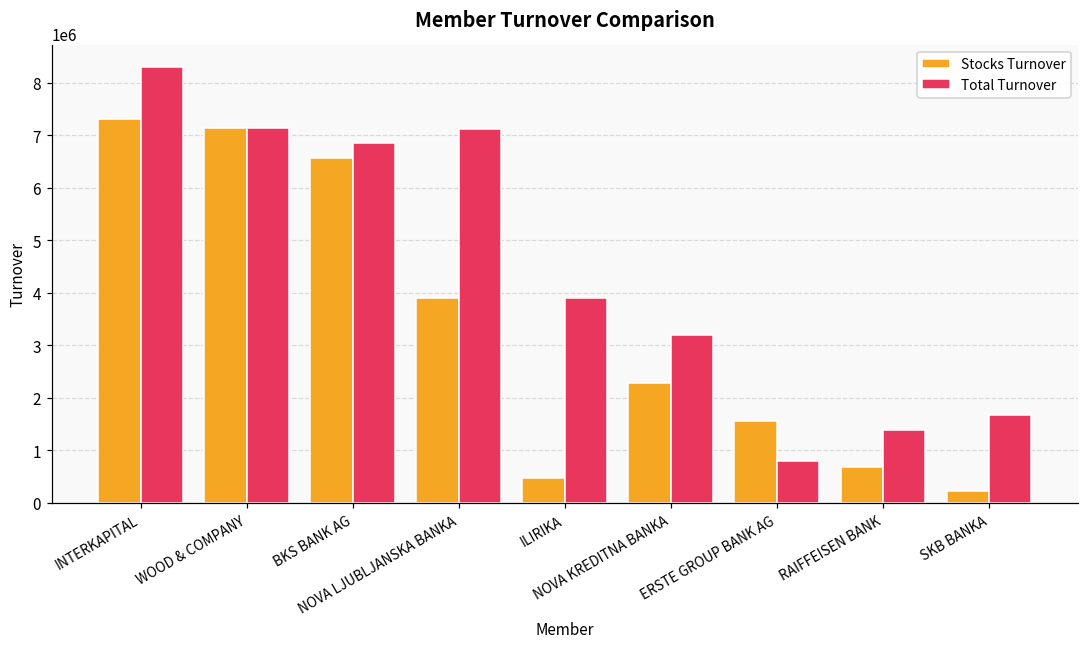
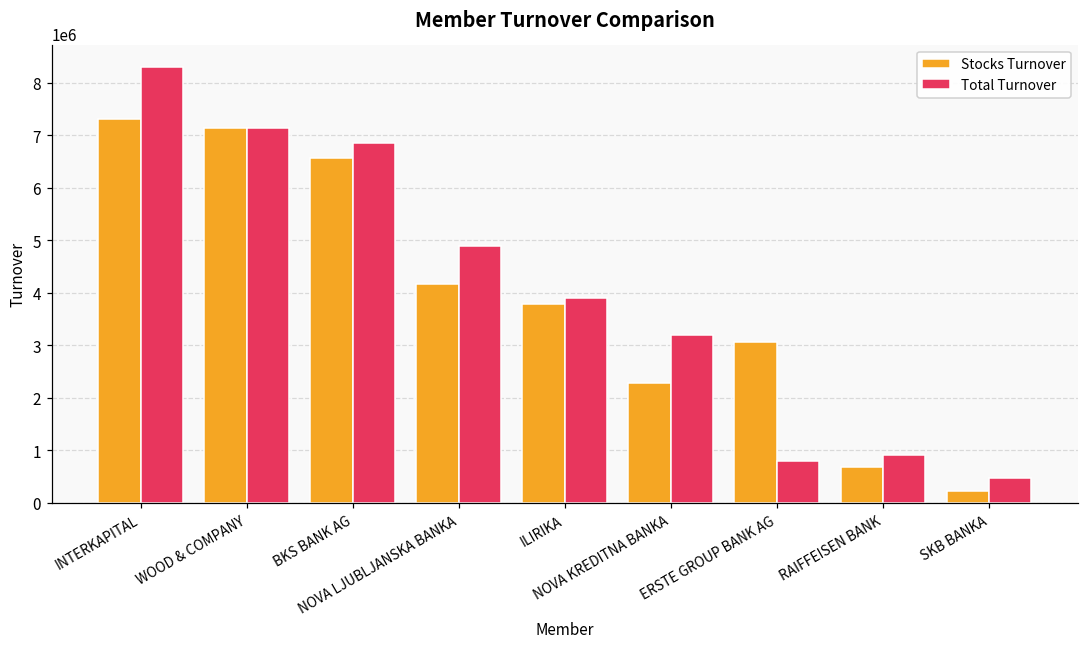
  {
    "Stocks Turnover": {
      "INTERKAPITAL": 7300000,
      "WOOD & COMPANY": 7100000,
      "BKS BANK AG": 6600000,
-     "NOVA LJUBLJANSKA BANKA": 3900000,
-     "ILIRIKA": 500000,
+     "NOVA LJUBLJANSKA BANKA": 4200000,
+     "ILIRIKA": 3800000,
      "NOVA KREDITNA BANKA": 2300000,
-     "ERSTE GROUP BANK AG": 1600000,
+     "ERSTE GROUP BANK AG": 3100000,
      "RAIFFEISEN BANK": 700000,
      "SKB BANKA": 200000
    },
    "Total Turnover": {
      "INTERKAPITAL": 8300000,
      "WOOD & COMPANY": 7100000,
      "BKS BANK AG": 6800000,
-     "NOVA LJUBLJANSKA BANKA": 7100000,
+     "NOVA LJUBLJANSKA BANKA": 4900000,
      "ILIRIKA": 3900000,
      "NOVA KREDITNA BANKA": 3200000,
      "ERSTE GROUP BANK AG": 800000,
-     "RAIFFEISEN BANK": 1400000,
-     "SKB BANKA": 1700000
+     "RAIFFEISEN BANK": 900000,
+     "SKB BANKA": 500000
    }
  }
